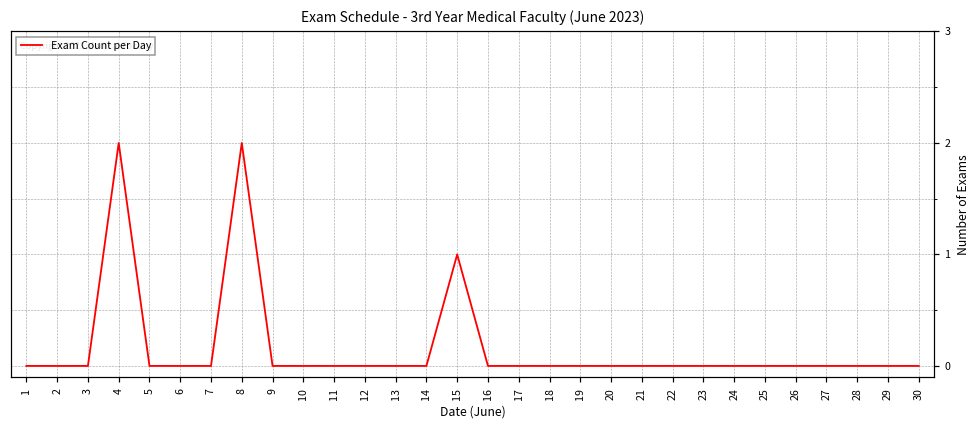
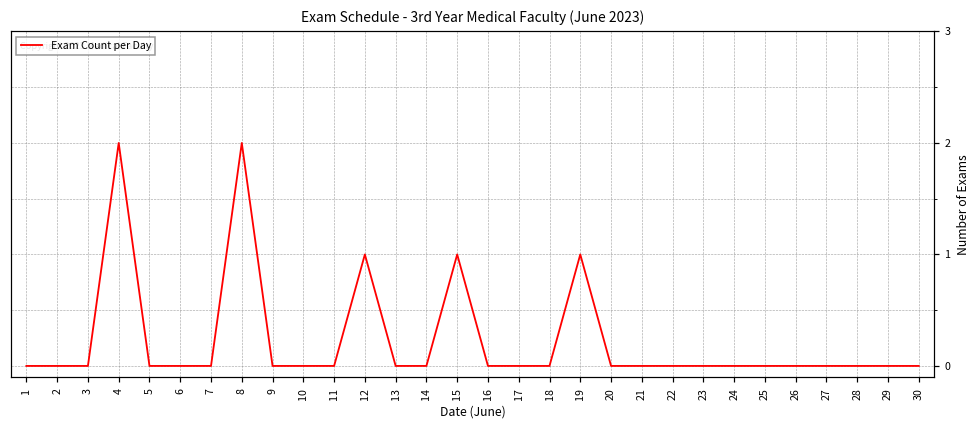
  {
    "1": 0,
    "2": 0,
    "3": 0,
    "4": 2,
    "5": 0,
    "6": 0,
    "7": 0,
    "8": 2,
    "9": 0,
    "10": 0,
    "11": 0,
-   "12": 0,
+   "12": 1,
    "13": 0,
    "14": 0,
    "15": 1,
    "16": 0,
    "17": 0,
    "18": 0,
-   "19": 0,
+   "19": 1,
    "20": 0,
    "21": 0,
    "22": 0,
    "23": 0,
    "24": 0,
    "25": 0,
    "26": 0,
    "27": 0,
    "28": 0,
    "29": 0,
    "30": 0
  }
